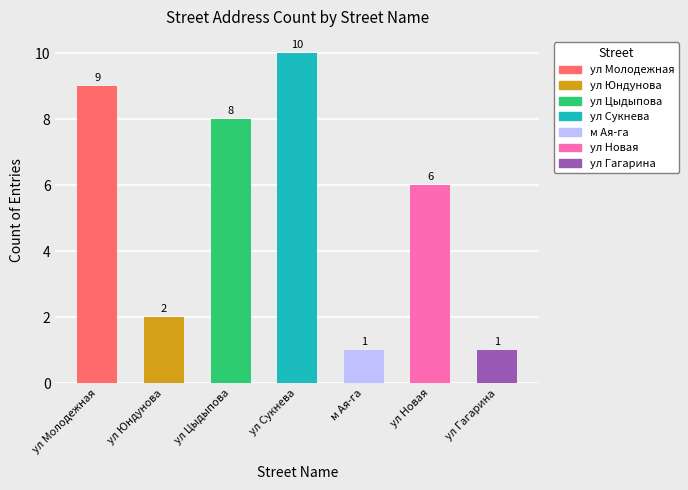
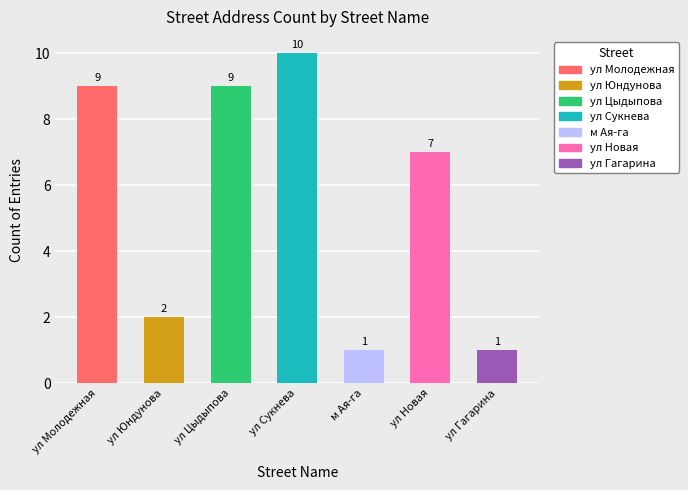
  {
    "ул Молодежная": 9,
    "ул Юндунова": 2,
-   "ул Цыдыпова": 8,
+   "ул Цыдыпова": 9,
    "ул Сукнева": 10,
    "м Ая-га": 1,
-   "ул Новая": 6,
+   "ул Новая": 7,
    "ул Гагарина": 1
  }
